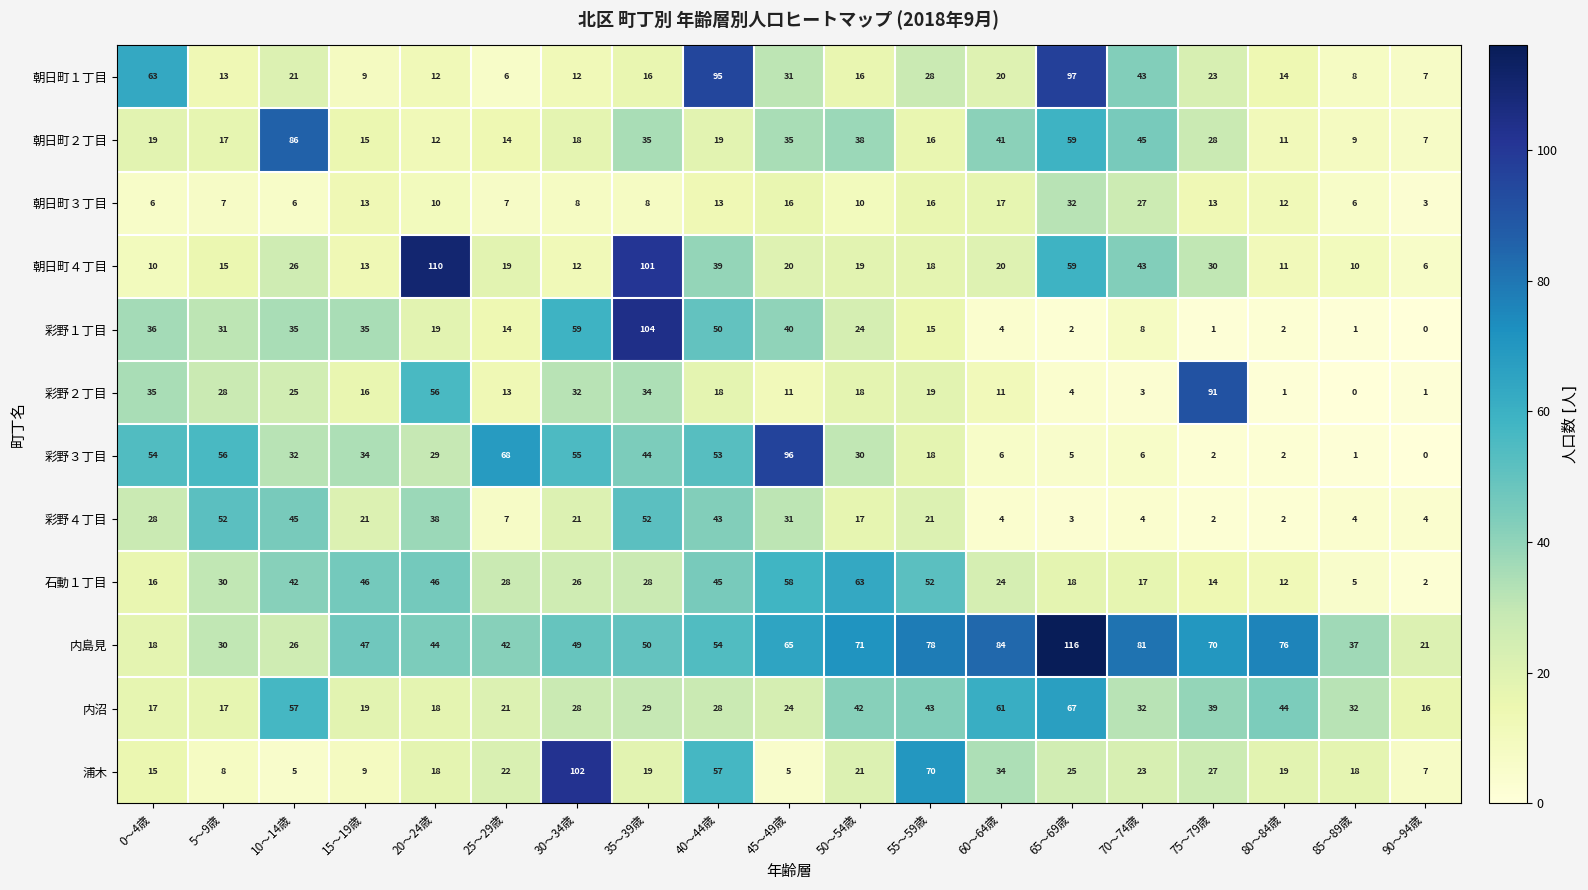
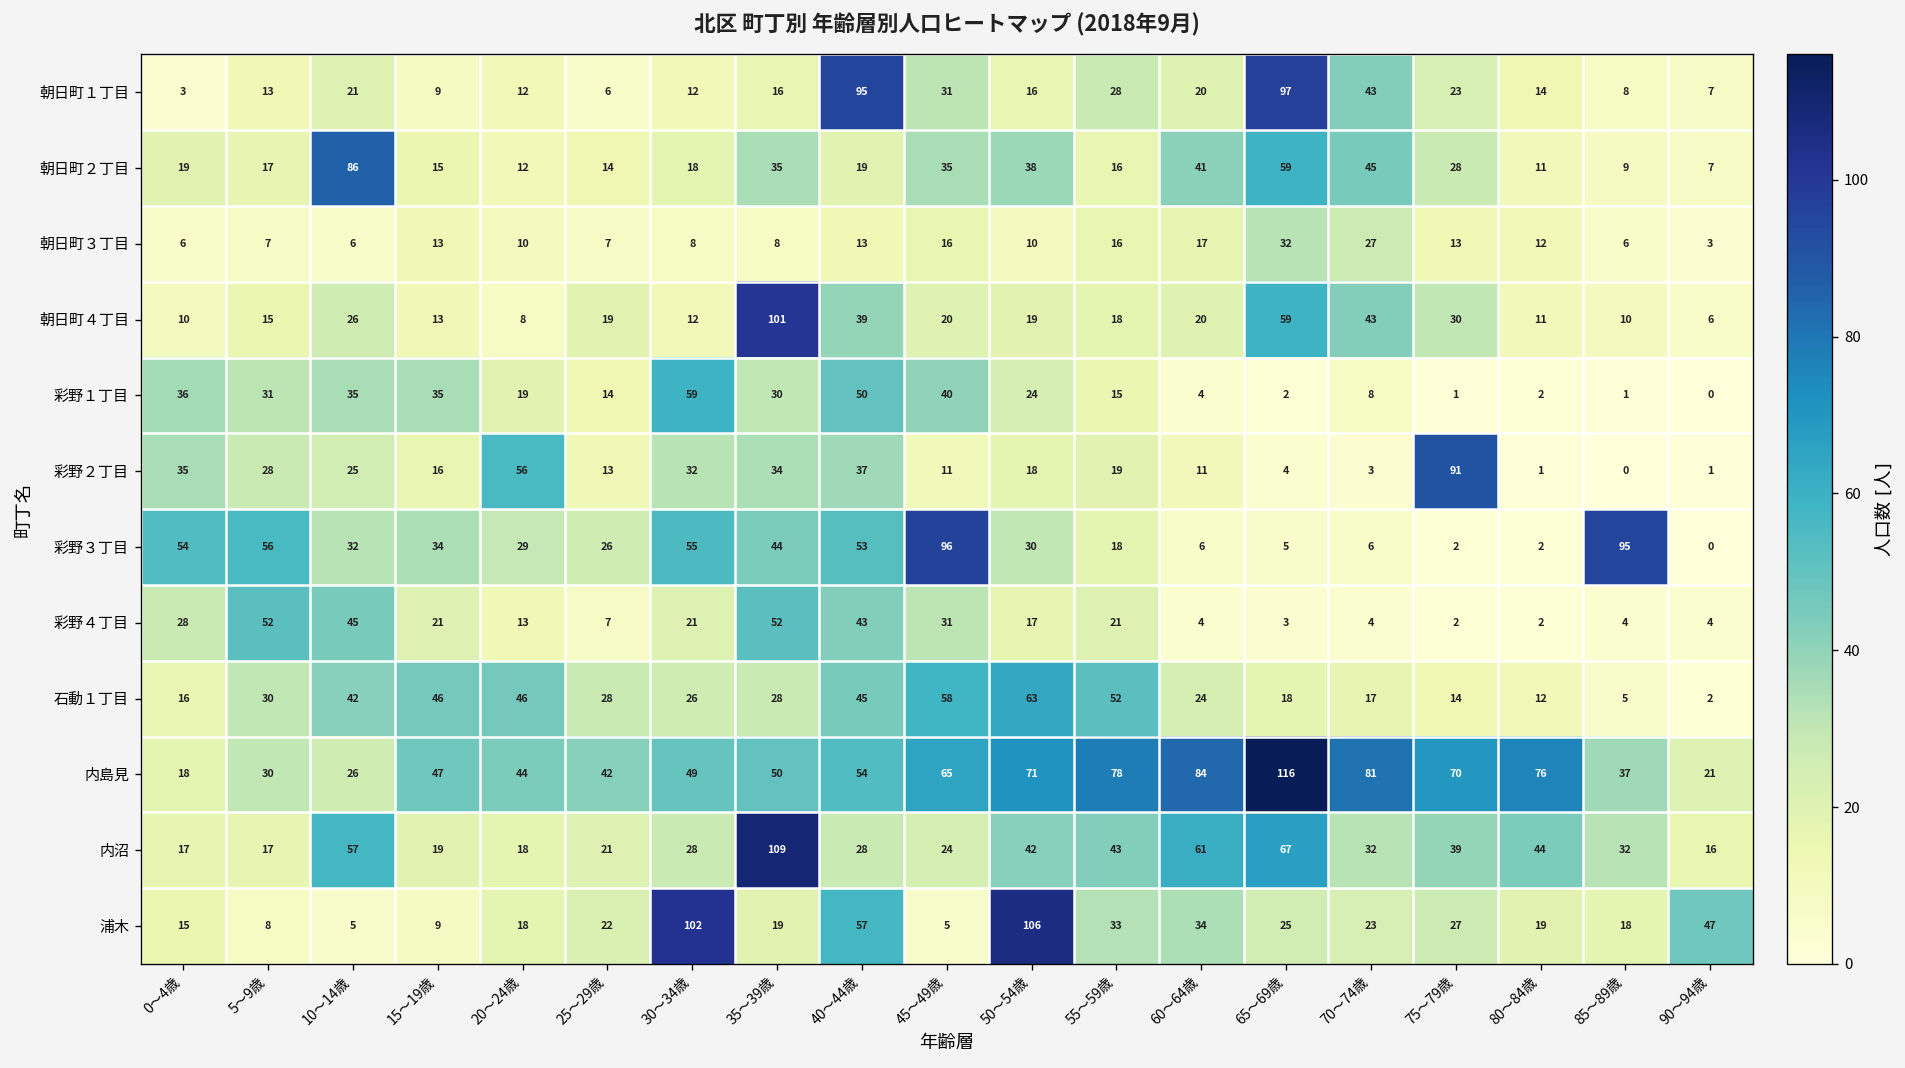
  {
    "朝日町１丁目": {
-     "0～4歳": 63,
+     "0～4歳": 3,
      "5～9歳": 13,
      "10～14歳": 21,
      "15～19歳": 9,
      "20～24歳": 12,
      "25～29歳": 6,
      "30～34歳": 12,
      "35～39歳": 16,
      "40～44歳": 95,
      "45～49歳": 31,
      "50～54歳": 16,
      "55～59歳": 28,
      "60～64歳": 20,
      "65～69歳": 97,
      "70～74歳": 43,
      "75～79歳": 23,
      "80～84歳": 14,
      "85～89歳": 8,
      "90～94歳": 7
    },
    "朝日町４丁目": {
      "0～4歳": 10,
      "5～9歳": 15,
      "10～14歳": 26,
      "15～19歳": 13,
-     "20～24歳": 110,
+     "20～24歳": 8,
      "25～29歳": 19,
      "30～34歳": 12,
      "35～39歳": 101,
      "40～44歳": 39,
      "45～49歳": 20,
      "50～54歳": 19,
      "55～59歳": 18,
      "60～64歳": 20,
      "65～69歳": 59,
      "70～74歳": 43,
      "75～79歳": 30,
      "80～84歳": 11,
      "85～89歳": 10,
      "90～94歳": 6
    },
    "彩野１丁目": {
      "0～4歳": 36,
      "5～9歳": 31,
      "10～14歳": 35,
      "15～19歳": 35,
      "20～24歳": 19,
      "25～29歳": 14,
      "30～34歳": 59,
-     "35～39歳": 104,
+     "35～39歳": 30,
      "40～44歳": 50,
      "45～49歳": 40,
      "50～54歳": 24,
      "55～59歳": 15,
      "60～64歳": 4,
      "65～69歳": 2,
      "70～74歳": 8,
      "75～79歳": 1,
      "80～84歳": 2,
      "85～89歳": 1,
      "90～94歳": 0
    },
    "彩野２丁目": {
      "0～4歳": 35,
      "5～9歳": 28,
      "10～14歳": 25,
      "15～19歳": 16,
      "20～24歳": 56,
      "25～29歳": 13,
      "30～34歳": 32,
      "35～39歳": 34,
-     "40～44歳": 18,
+     "40～44歳": 37,
      "45～49歳": 11,
      "50～54歳": 18,
      "55～59歳": 19,
      "60～64歳": 11,
      "65～69歳": 4,
      "70～74歳": 3,
      "75～79歳": 91,
      "80～84歳": 1,
      "85～89歳": 0,
      "90～94歳": 1
    },
    "彩野３丁目": {
      "0～4歳": 54,
      "5～9歳": 56,
      "10～14歳": 32,
      "15～19歳": 34,
      "20～24歳": 29,
-     "25～29歳": 68,
+     "25～29歳": 26,
      "30～34歳": 55,
      "35～39歳": 44,
      "40～44歳": 53,
      "45～49歳": 96,
      "50～54歳": 30,
      "55～59歳": 18,
      "60～64歳": 6,
      "65～69歳": 5,
      "70～74歳": 6,
      "75～79歳": 2,
      "80～84歳": 2,
-     "85～89歳": 1,
+     "85～89歳": 95,
      "90～94歳": 0
    },
    "彩野４丁目": {
      "0～4歳": 28,
      "5～9歳": 52,
      "10～14歳": 45,
      "15～19歳": 21,
-     "20～24歳": 38,
+     "20～24歳": 13,
      "25～29歳": 7,
      "30～34歳": 21,
      "35～39歳": 52,
      "40～44歳": 43,
      "45～49歳": 31,
      "50～54歳": 17,
      "55～59歳": 21,
      "60～64歳": 4,
      "65～69歳": 3,
      "70～74歳": 4,
      "75～79歳": 2,
      "80～84歳": 2,
      "85～89歳": 4,
      "90～94歳": 4
    },
    "内沼": {
      "0～4歳": 17,
      "5～9歳": 17,
      "10～14歳": 57,
      "15～19歳": 19,
      "20～24歳": 18,
      "25～29歳": 21,
      "30～34歳": 28,
-     "35～39歳": 29,
+     "35～39歳": 109,
      "40～44歳": 28,
      "45～49歳": 24,
      "50～54歳": 42,
      "55～59歳": 43,
      "60～64歳": 61,
      "65～69歳": 67,
      "70～74歳": 32,
      "75～79歳": 39,
      "80～84歳": 44,
      "85～89歳": 32,
      "90～94歳": 16
    },
    "浦木": {
      "0～4歳": 15,
      "5～9歳": 8,
      "10～14歳": 5,
      "15～19歳": 9,
      "20～24歳": 18,
      "25～29歳": 22,
      "30～34歳": 102,
      "35～39歳": 19,
      "40～44歳": 57,
      "45～49歳": 5,
-     "50～54歳": 21,
-     "55～59歳": 70,
+     "50～54歳": 106,
+     "55～59歳": 33,
      "60～64歳": 34,
      "65～69歳": 25,
      "70～74歳": 23,
      "75～79歳": 27,
      "80～84歳": 19,
      "85～89歳": 18,
-     "90～94歳": 7
+     "90～94歳": 47
    }
  }
